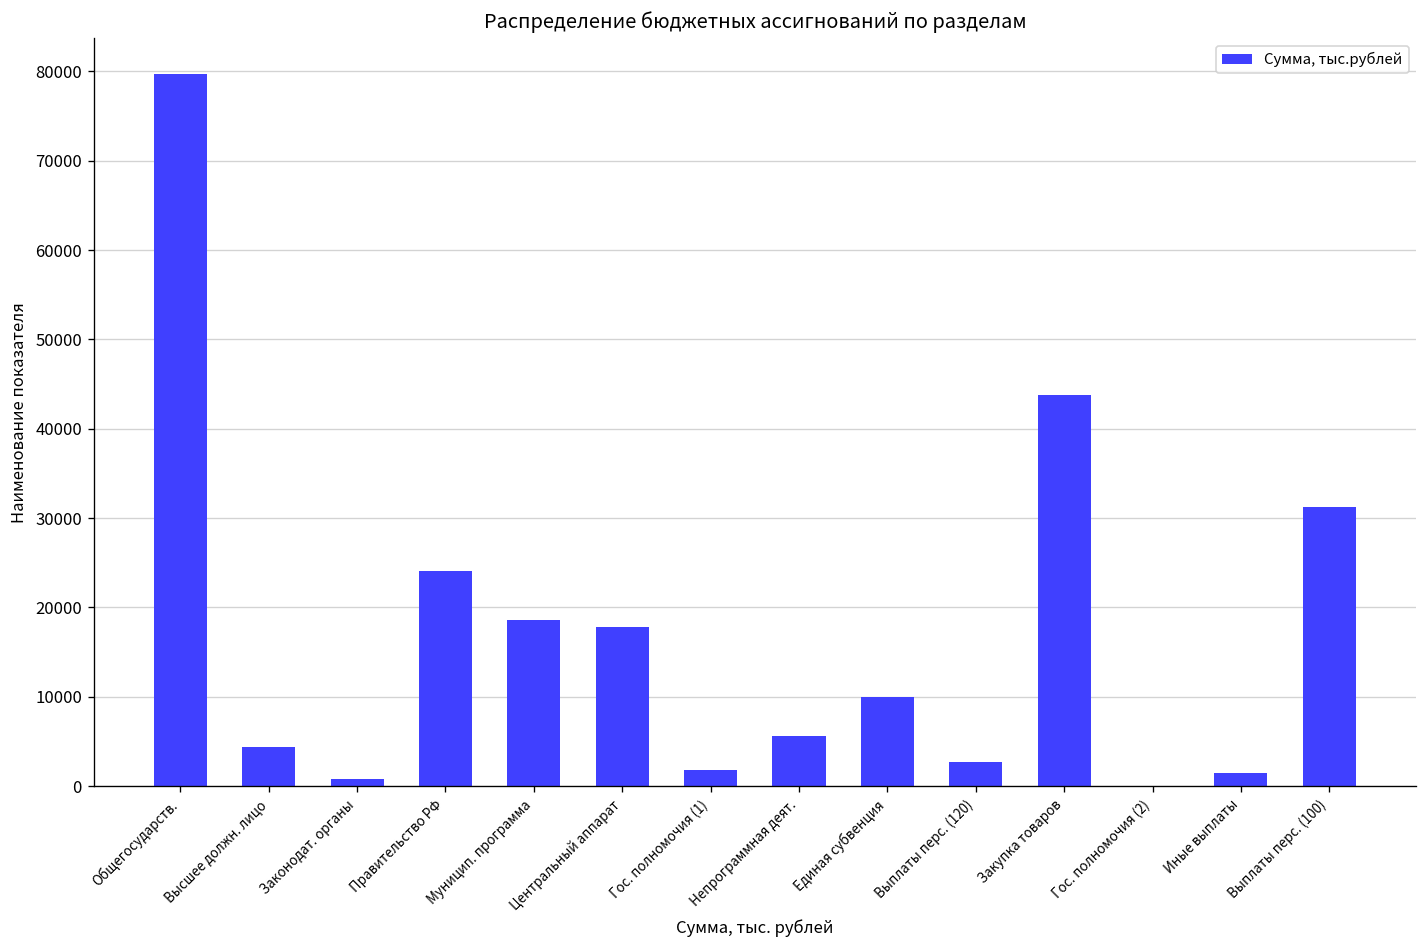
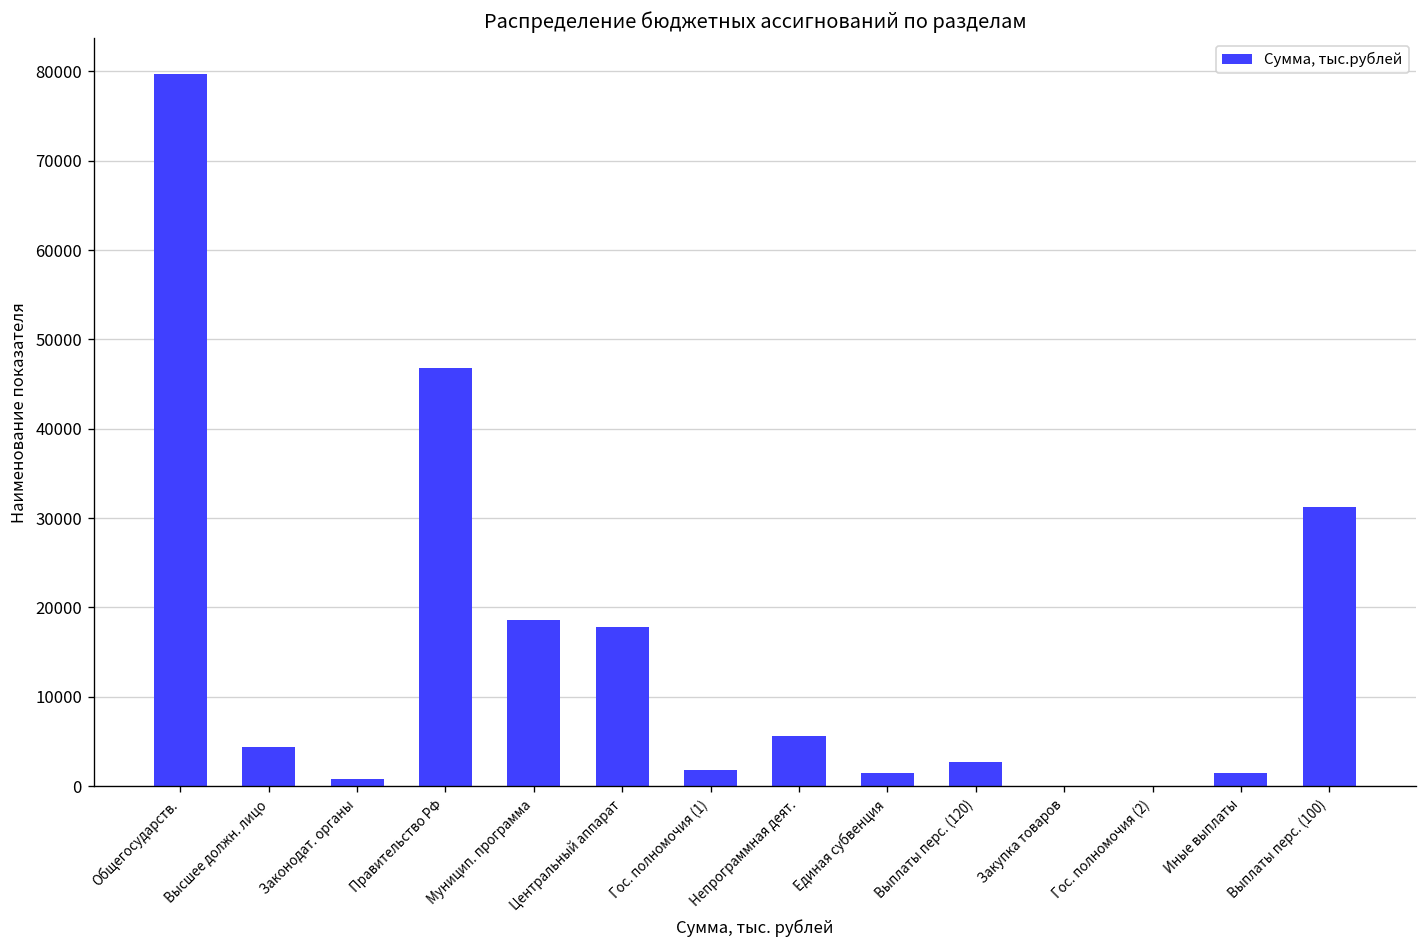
  {
    "Общегосударств.": 80000,
    "Высшее должн. лицо": 4000,
    "Законодат. органы": 1000,
-   "Правительство РФ": 24000,
+   "Правительство РФ": 47000,
    "Муницип. программа": 19000,
    "Центральный аппарат": 18000,
    "Гос. полномочия (1)": 2000,
    "Непрограммная деят.": 6000,
-   "Единая субвенция": 10000,
+   "Единая субвенция": 1000,
    "Выплаты перс. (120)": 3000,
-   "Закупка товаров": 44000,
+   "Закупка товаров": 0,
    "Иные выплаты": 1000,
    "Выплаты перс. (100)": 31000
  }
